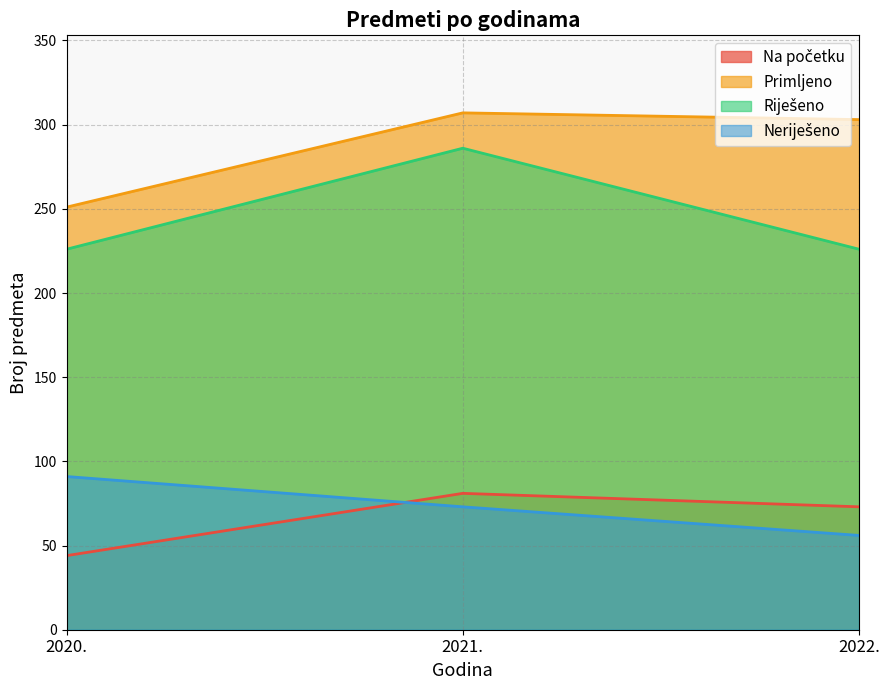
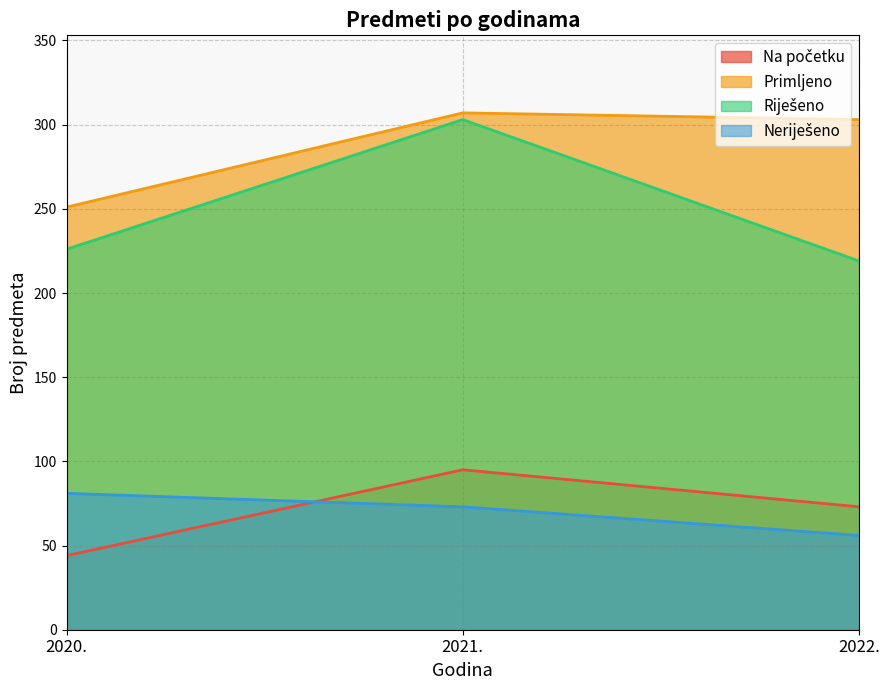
  {
    "Na početku": {
      "2020.": 44,
-     "2021.": 81,
+     "2021.": 95,
      "2022.": 73
    },
    "Primljeno": {
      "2020.": 251,
      "2021.": 307,
      "2022.": 303
    },
    "Riješeno": {
      "2020.": 226,
-     "2021.": 286,
-     "2022.": 226
+     "2021.": 303,
+     "2022.": 219
    },
    "Neriješeno": {
-     "2020.": 91,
+     "2020.": 81,
      "2021.": 73,
      "2022.": 56
    }
  }
